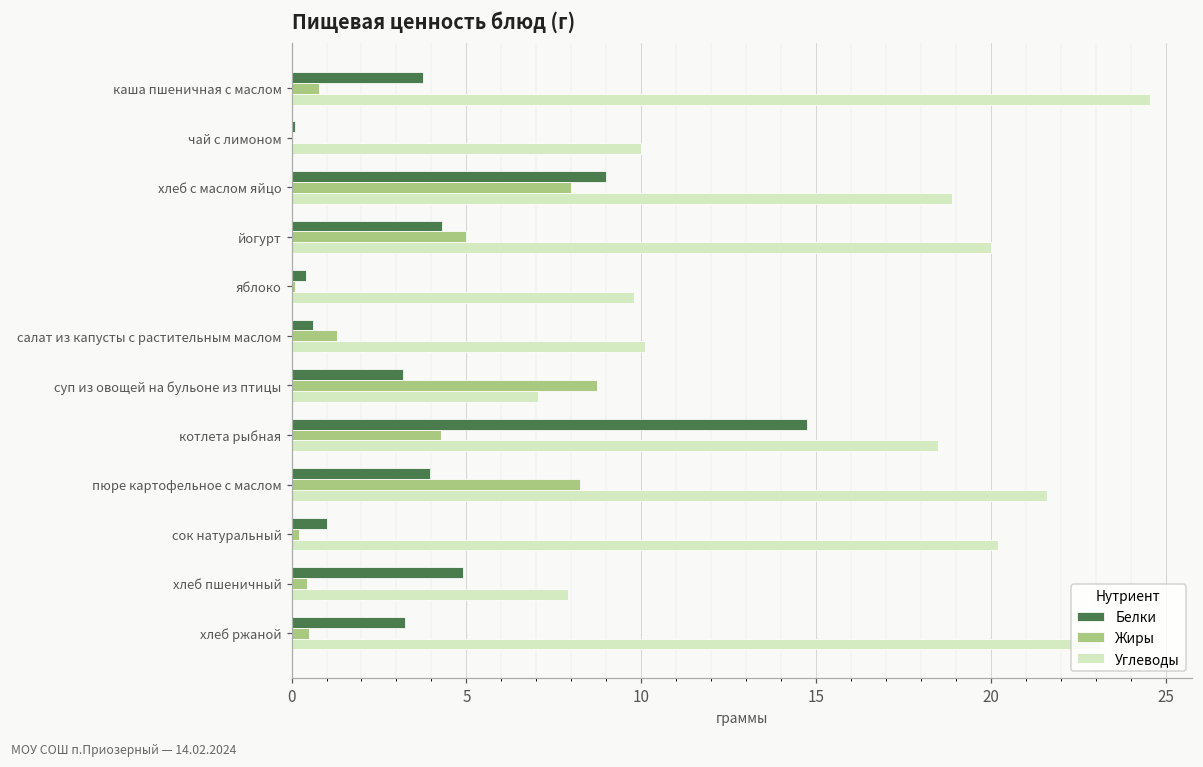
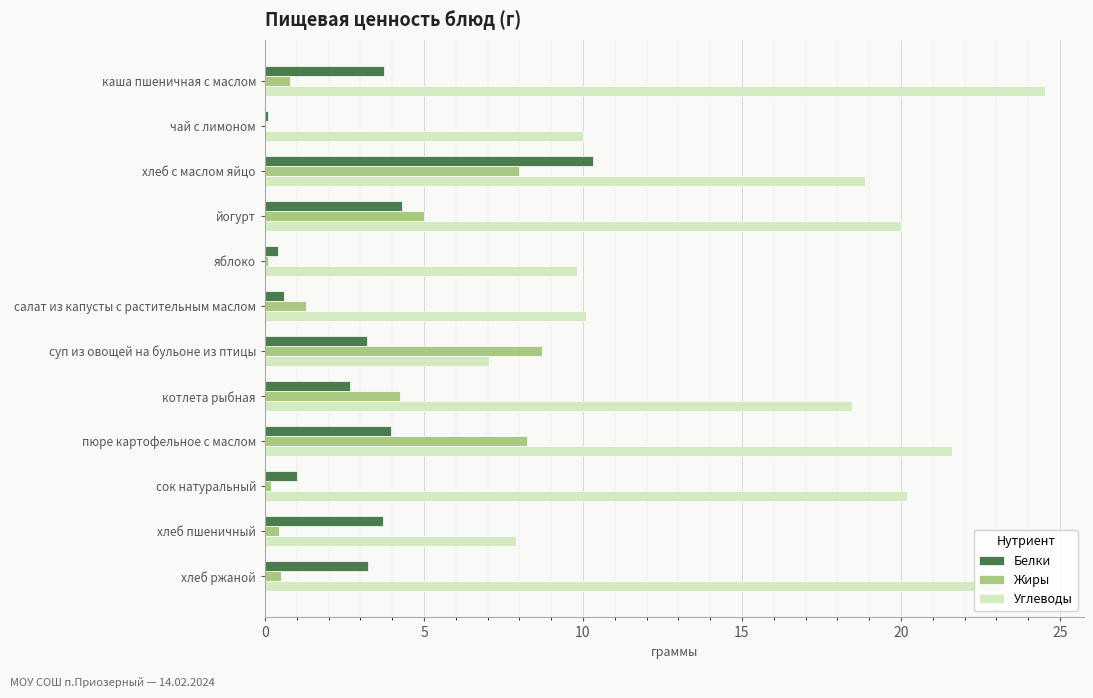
  {
    "Белки": {
      "каша пшеничная с маслом": 3.8,
      "чай с лимоном": 0.1,
-     "хлеб с маслом яйцо": 9.0,
+     "хлеб с маслом яйцо": 10.3,
      "йогурт": 4.3,
      "яблоко": 0.4,
      "салат из капусты с растительным маслом": 0.6,
      "суп из овощей на бульоне из птицы": 3.2,
-     "котлета рыбная": 14.7,
+     "котлета рыбная": 2.7,
      "пюре картофельное с маслом": 4.0,
      "сок натуральный": 1.0,
-     "хлеб пшеничный": 4.9,
+     "хлеб пшеничный": 3.7,
      "хлеб ржаной": 3.3
    },
    "Жиры": {
      "каша пшеничная с маслом": 0.8,
      "чай с лимоном": 0.0,
      "хлеб с маслом яйцо": 8.0,
      "йогурт": 5.0,
      "яблоко": 0.1,
      "салат из капусты с растительным маслом": 1.3,
      "суп из овощей на бульоне из птицы": 8.7,
      "котлета рыбная": 4.3,
      "пюре картофельное с маслом": 8.2,
      "сок натуральный": 0.2,
      "хлеб пшеничный": 0.5,
      "хлеб ржаной": 0.5
    },
    "Углеводы": {
      "каша пшеничная с маслом": 24.5,
      "чай с лимоном": 10.0,
      "хлеб с маслом яйцо": 18.9,
      "йогурт": 20.0,
      "яблоко": 9.8,
      "салат из капусты с растительным маслом": 10.1,
      "суп из овощей на бульоне из птицы": 7.0,
      "котлета рыбная": 18.5,
      "пюре картофельное с маслом": 21.6,
      "сок натуральный": 20.2,
      "хлеб пшеничный": 7.9
    }
  }
